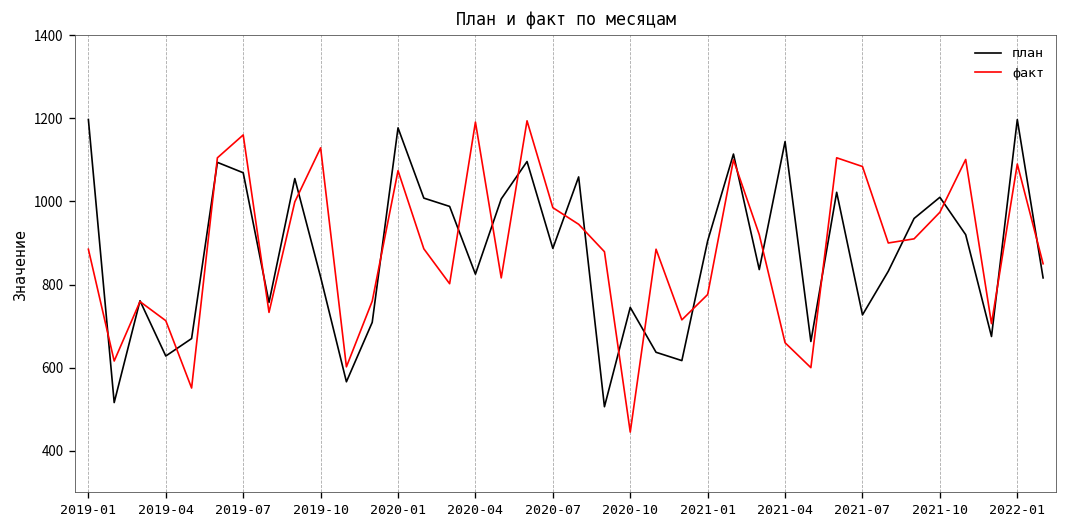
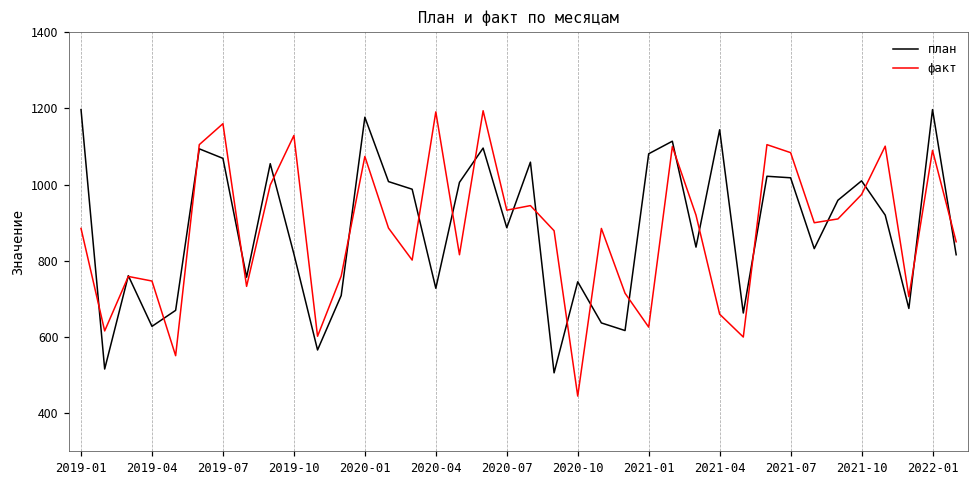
  {
    "план": {
      "2019-01": 1200,
      "2019-04": 630,
      "2019-07": 1070,
      "2019-10": 820,
      "2020-01": 1180,
-     "2020-04": 830,
+     "2020-04": 730,
      "2020-07": 890,
      "2020-10": 750,
-     "2021-01": 910,
+     "2021-01": 1080,
      "2021-04": 1140,
-     "2021-07": 730,
+     "2021-07": 1020,
      "2021-10": 1010,
      "2022-01": 1200
    },
    "факт": {
      "2019-01": 890,
-     "2019-04": 710,
+     "2019-04": 750,
      "2019-07": 1160,
      "2019-10": 1130,
      "2020-01": 1070,
      "2020-04": 1190,
-     "2020-07": 990,
+     "2020-07": 930,
      "2020-10": 450,
-     "2021-01": 780,
+     "2021-01": 630,
      "2021-04": 660,
      "2021-07": 1080,
      "2021-10": 970,
      "2022-01": 1090
    }
  }
